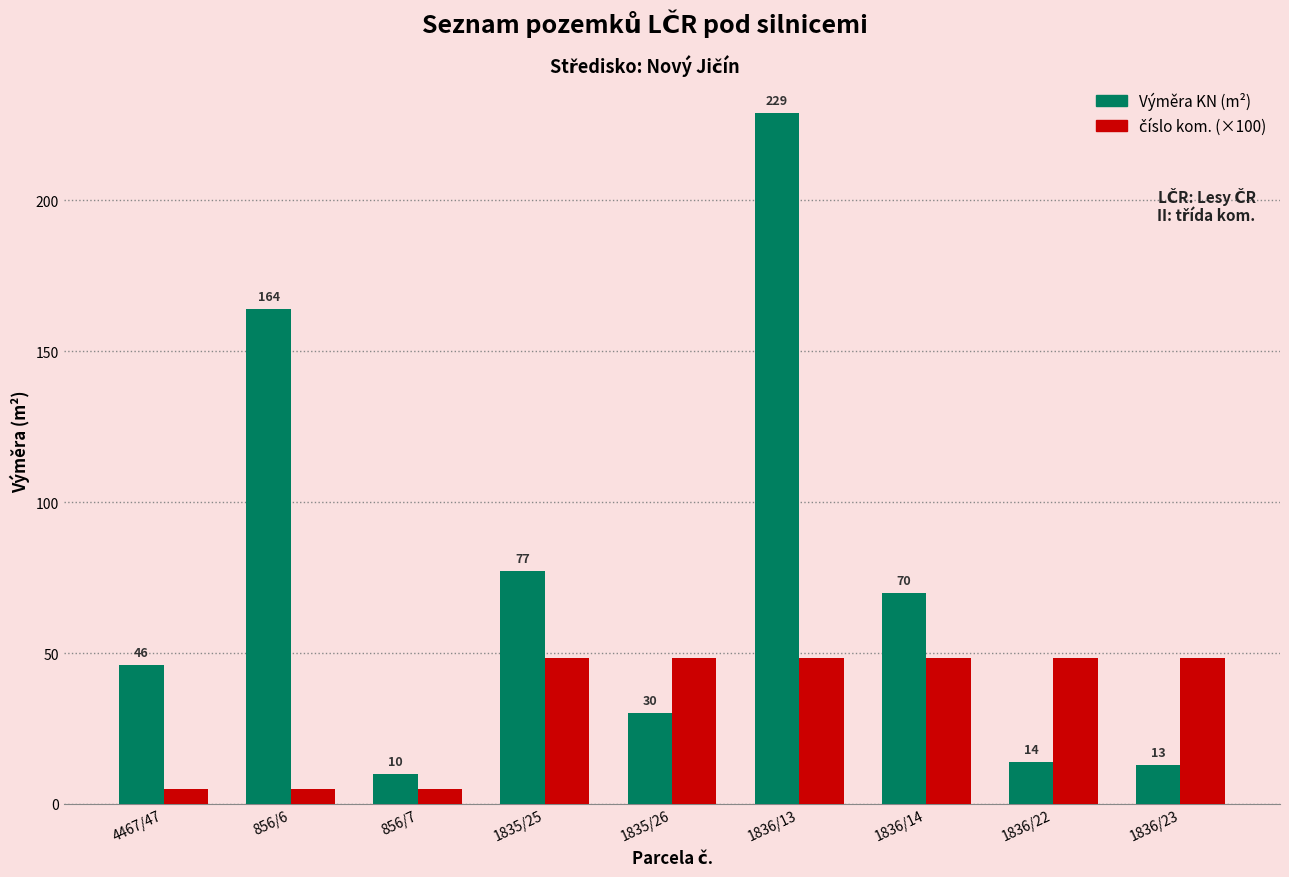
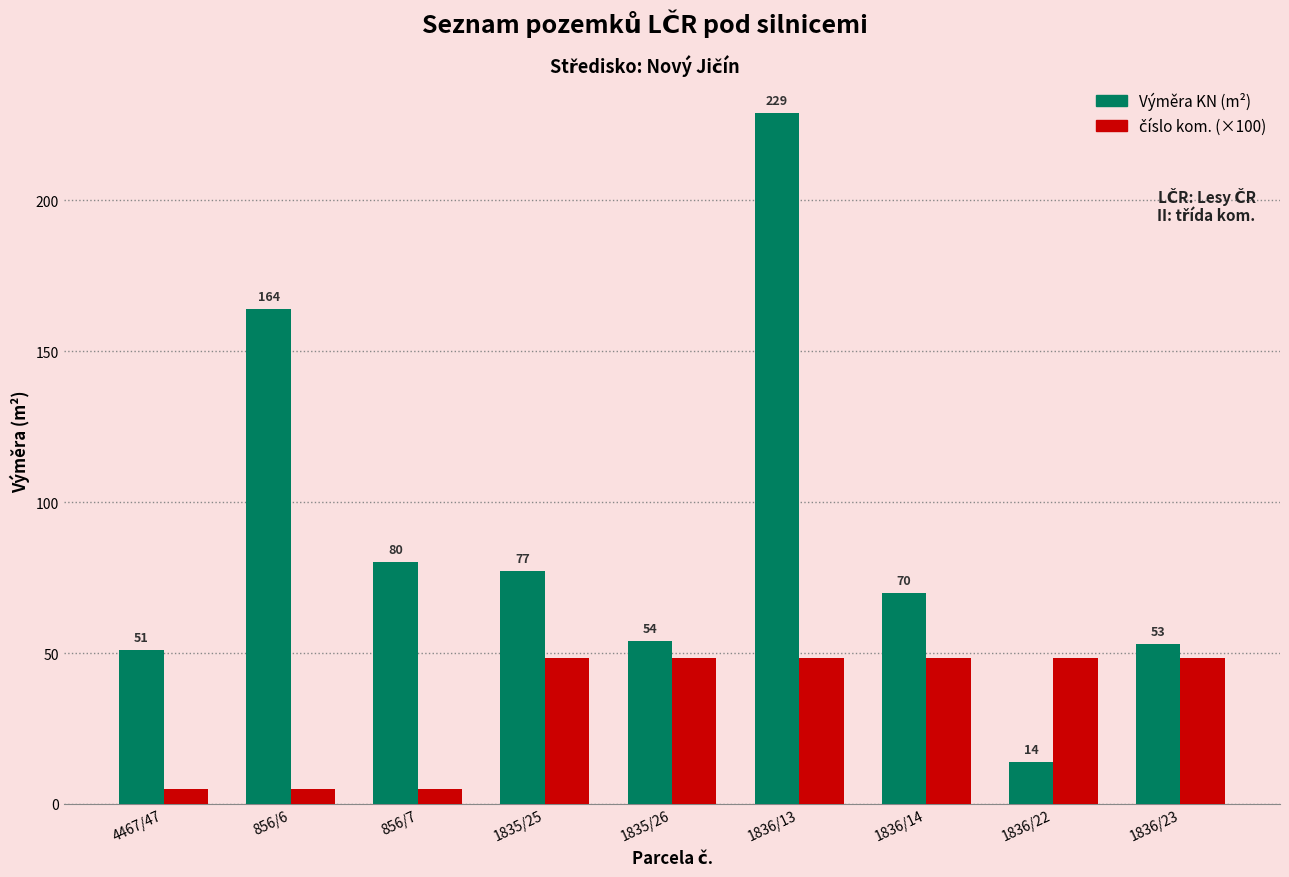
  {
    "Výměra KN (m²)": {
-     "4467/47": 46,
+     "4467/47": 51,
      "856/6": 164,
-     "856/7": 10,
+     "856/7": 80,
      "1835/25": 77,
-     "1835/26": 30,
+     "1835/26": 54,
      "1836/13": 229,
      "1836/14": 70,
      "1836/22": 14,
-     "1836/23": 13
+     "1836/23": 53
    },
    "číslo kom. (×100)": {
      "4467/47": 5,
      "856/6": 5,
      "856/7": 5,
      "1835/25": 48,
      "1835/26": 48,
      "1836/13": 48,
      "1836/14": 48,
      "1836/22": 48,
      "1836/23": 48
    }
  }
